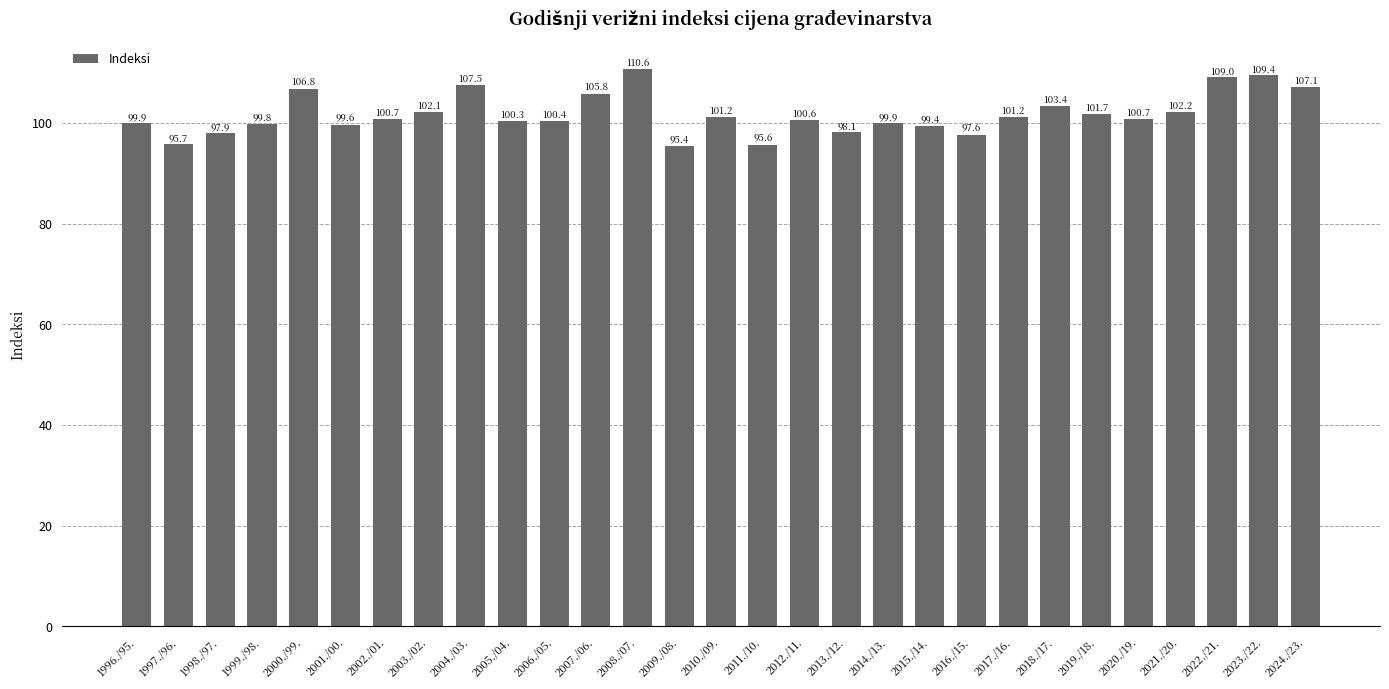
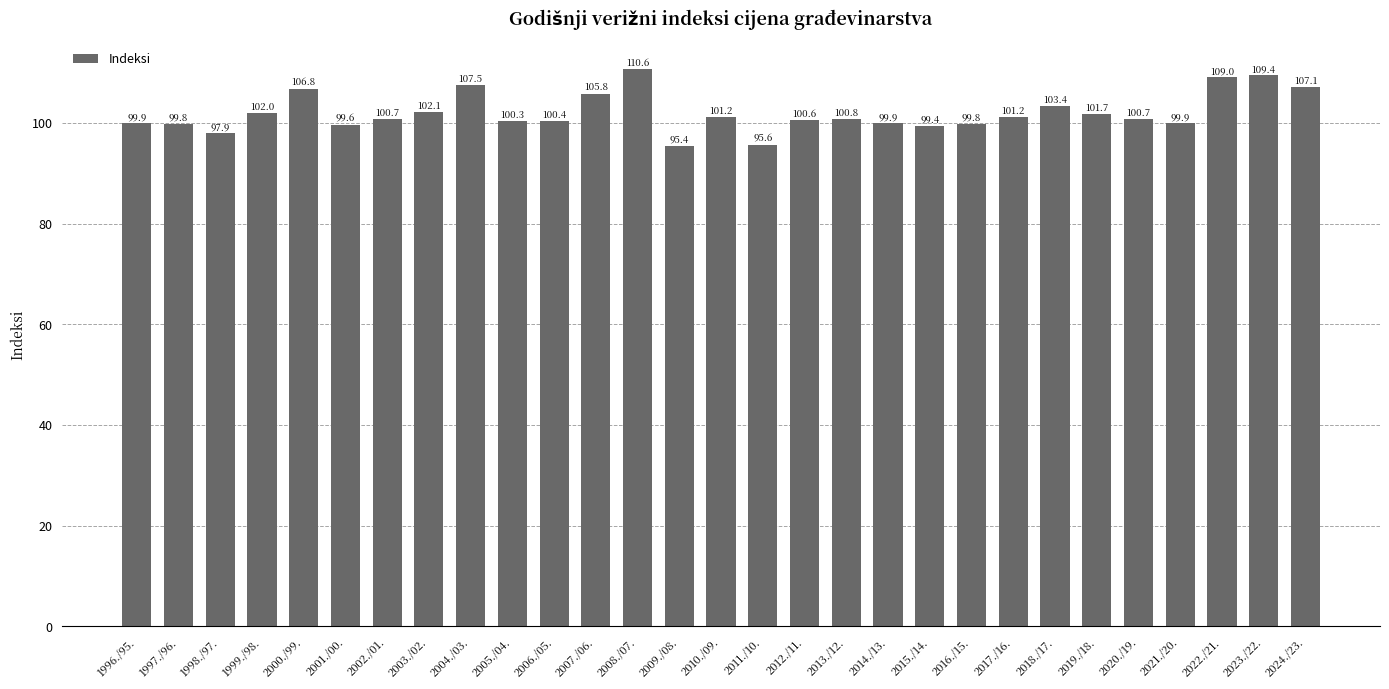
  {
    "1996./95.": 99.9,
-   "1997./96.": 95.7,
+   "1997./96.": 99.8,
    "1998./97.": 97.9,
-   "1999./98.": 99.8,
+   "1999./98.": 102.0,
    "2000./99.": 106.8,
    "2001./00.": 99.6,
    "2002./01.": 100.7,
    "2003./02.": 102.1,
    "2004./03.": 107.5,
    "2005./04.": 100.3,
    "2006./05.": 100.4,
    "2007./06.": 105.8,
    "2008./07.": 110.6,
    "2009./08.": 95.4,
    "2010./09.": 101.2,
    "2011./10.": 95.6,
    "2012./11.": 100.6,
-   "2013./12.": 98.1,
+   "2013./12.": 100.8,
    "2014./13.": 99.9,
    "2015./14.": 99.4,
-   "2016./15.": 97.6,
+   "2016./15.": 99.8,
    "2017./16.": 101.2,
    "2018./17.": 103.4,
    "2019./18.": 101.7,
    "2020./19.": 100.7,
-   "2021./20.": 102.2,
+   "2021./20.": 99.9,
    "2022./21.": 109.0,
    "2023./22.": 109.4,
    "2024./23.": 107.1
  }
